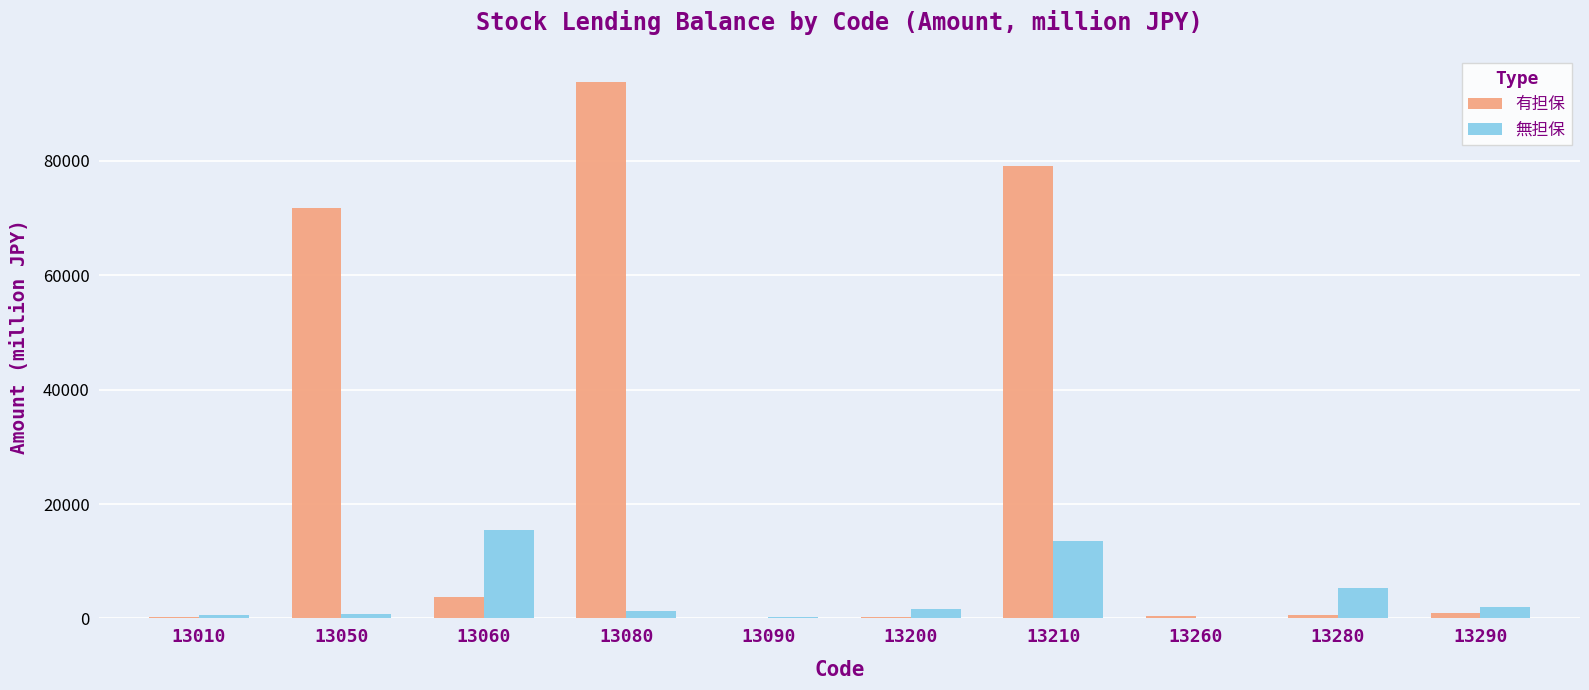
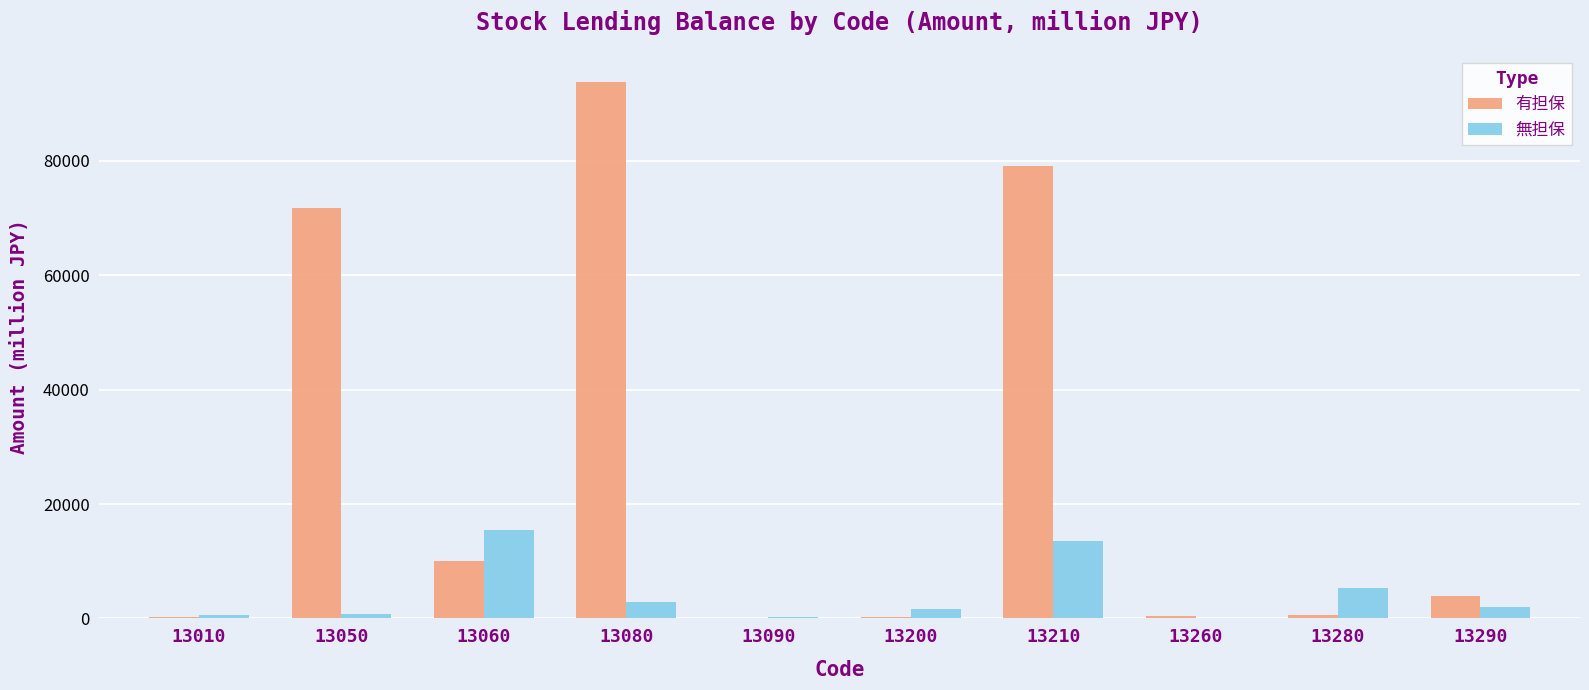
  {
    "有担保": {
      "13050": 72000,
-     "13060": 4000,
+     "13060": 10000,
      "13080": 94000,
      "13210": 79000,
      "13260": 0,
      "13280": 1000,
-     "13290": 1000
+     "13290": 4000
    },
    "無担保": {
      "13010": 1000,
      "13050": 1000,
      "13060": 16000,
-     "13080": 1000,
+     "13080": 3000,
      "13200": 2000,
      "13210": 14000,
      "13260": 0,
      "13280": 5000,
      "13290": 2000
    }
  }
